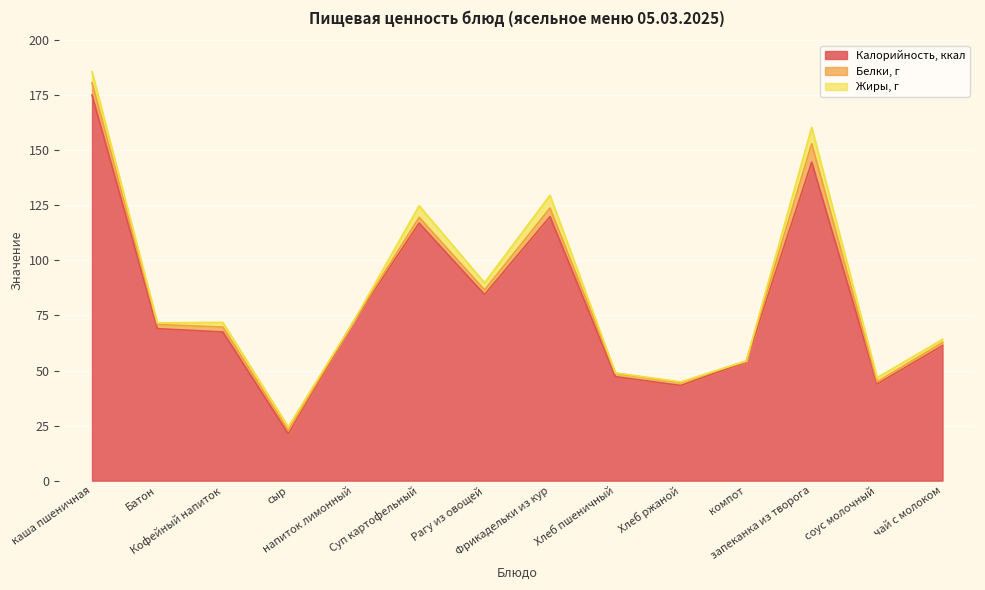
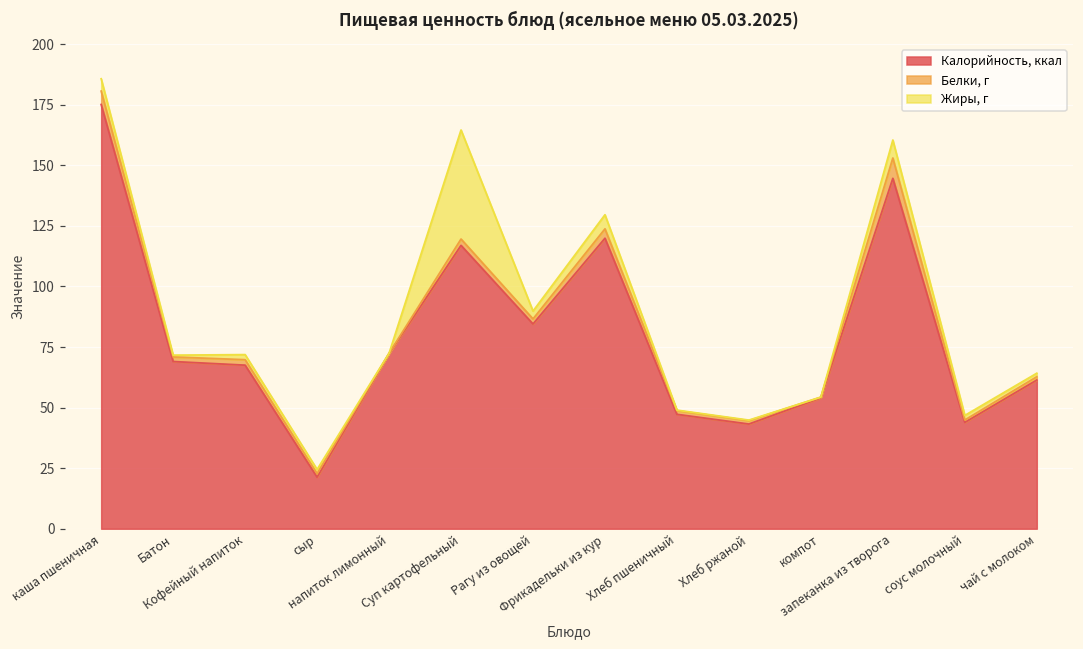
  {
    "Калорийность, ккал": {
      "каша пшеничная": 175,
      "Батон": 69,
      "Кофейный напиток": 68,
      "сыр": 21,
      "Суп картофельный": 117,
      "Рагу из овощей": 85,
      "Фрикадельки из кур": 120,
      "Хлеб пшеничный": 47,
      "Хлеб ржаной": 43,
      "запеканка из творога": 145,
      "чай с молоком": 61
    },
    "Белки, г": {
      "каша пшеничная": 6,
      "Кофейный напиток": 2,
      "сыр": 1,
      "Суп картофельный": 3,
      "Рагу из овощей": 2,
      "Фрикадельки из кур": 4,
      "запеканка из творога": 8,
      "чай с молоком": 1
    },
    "Жиры, г": {
      "каша пшеничная": 5,
      "Кофейный напиток": 2,
      "сыр": 2,
-     "Суп картофельный": 5,
+     "Суп картофельный": 45,
      "Рагу из овощей": 3,
      "Фрикадельки из кур": 6,
      "запеканка из творога": 7,
      "соус молочный": 2,
      "чай с молоком": 1
    }
  }
